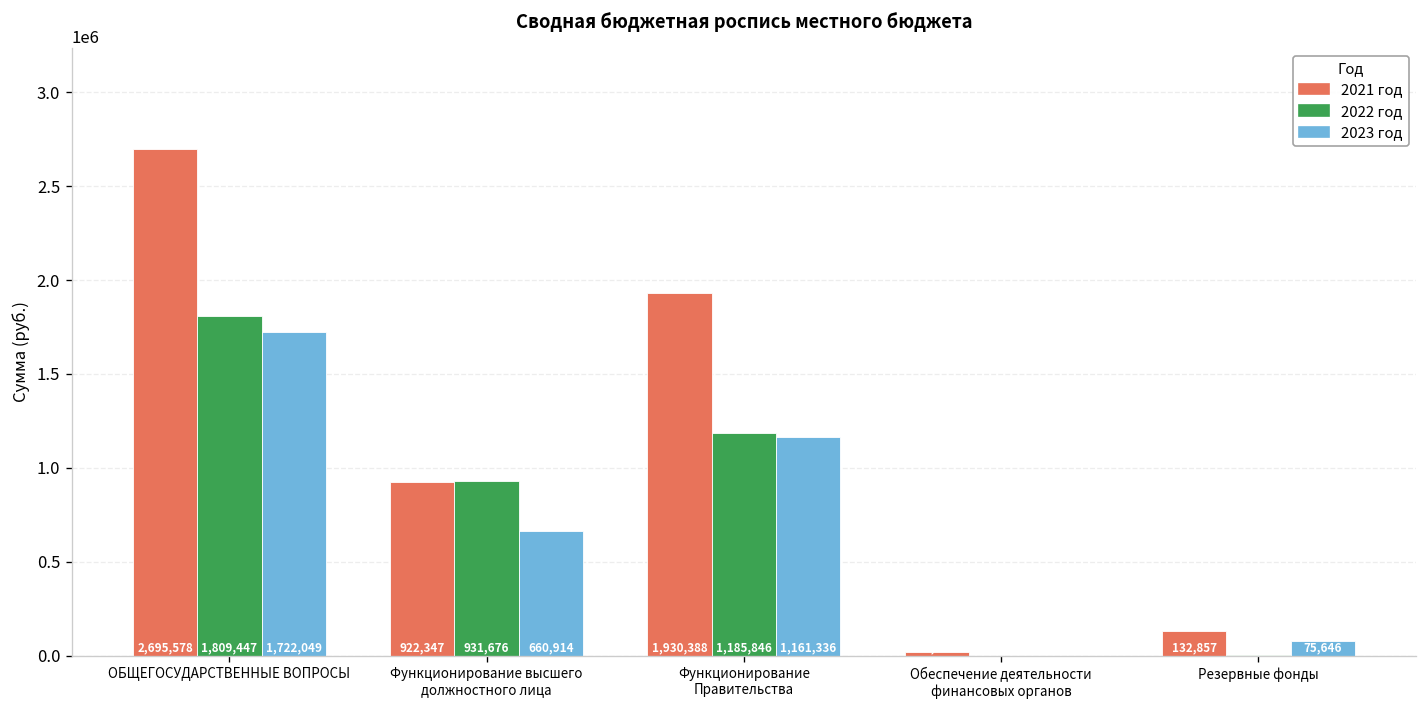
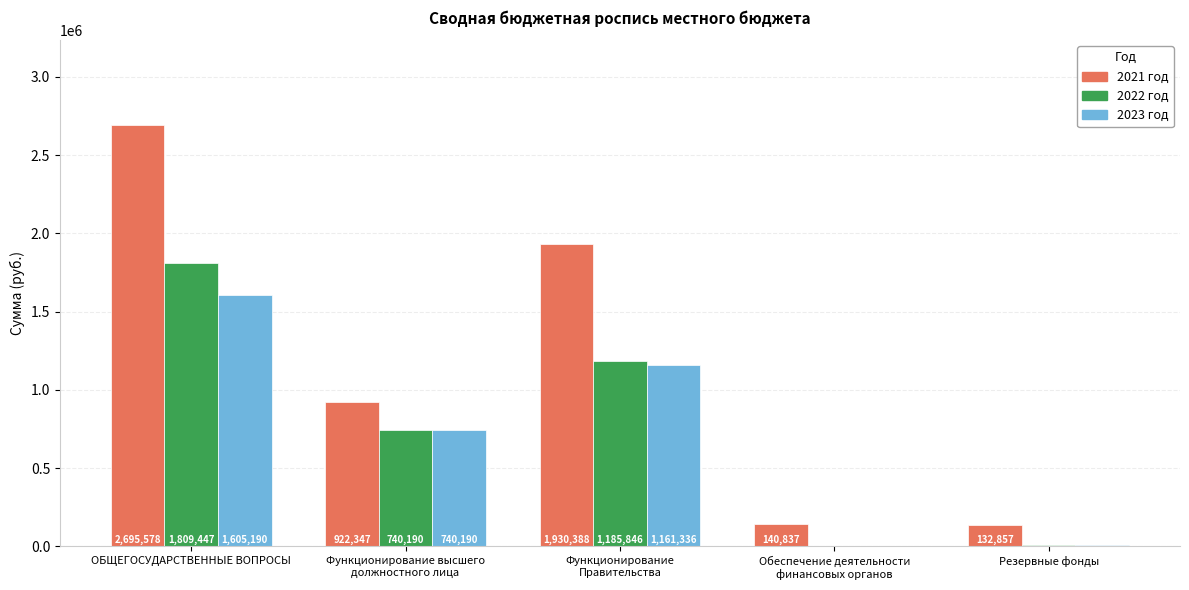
  {
    "2021 год": {
-     "Обеспечение деятельности финансовых органов": "20000"
+     "Обеспечение деятельности финансовых органов": "140000"
    },
    "2022 год": {
      "ОБЩЕГОСУДАРСТВЕННЫЕ ВОПРОСЫ": "1,809,447",
-     "Функционирование высшего должностного лица": "931,676",
+     "Функционирование высшего должностного лица": "740,190",
      "Функционирование Правительства": "1,185,846"
    },
    "2023 год": {
-     "ОБЩЕГОСУДАРСТВЕННЫЕ ВОПРОСЫ": "1,722,049",
-     "Функционирование высшего должностного лица": "660,914",
+     "ОБЩЕГОСУДАРСТВЕННЫЕ ВОПРОСЫ": "1,605,190",
+     "Функционирование высшего должностного лица": "740,190",
      "Функционирование Правительства": "1,161,336",
-     "Резервные фонды": "80000"
+     "Резервные фонды": "10000"
    }
  }
